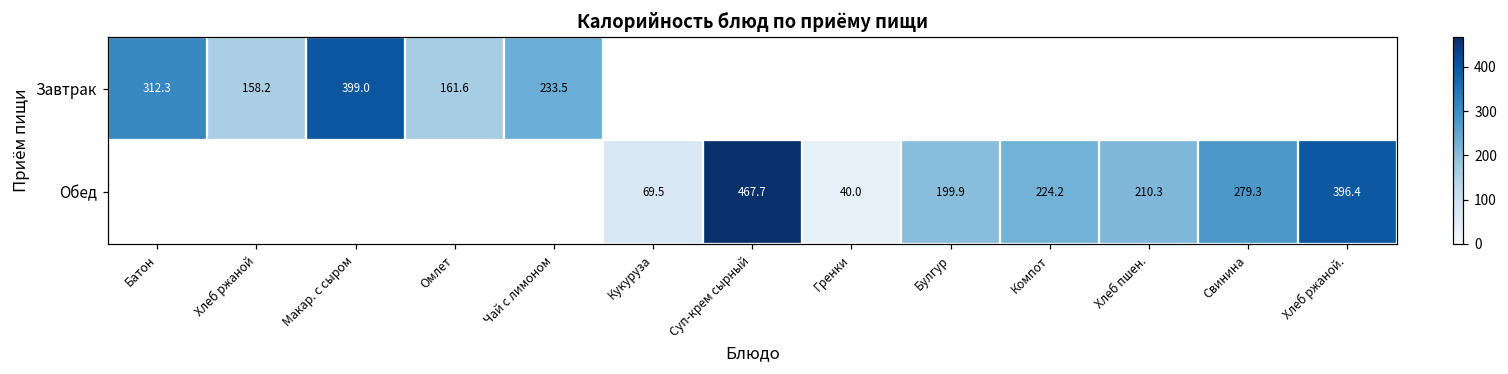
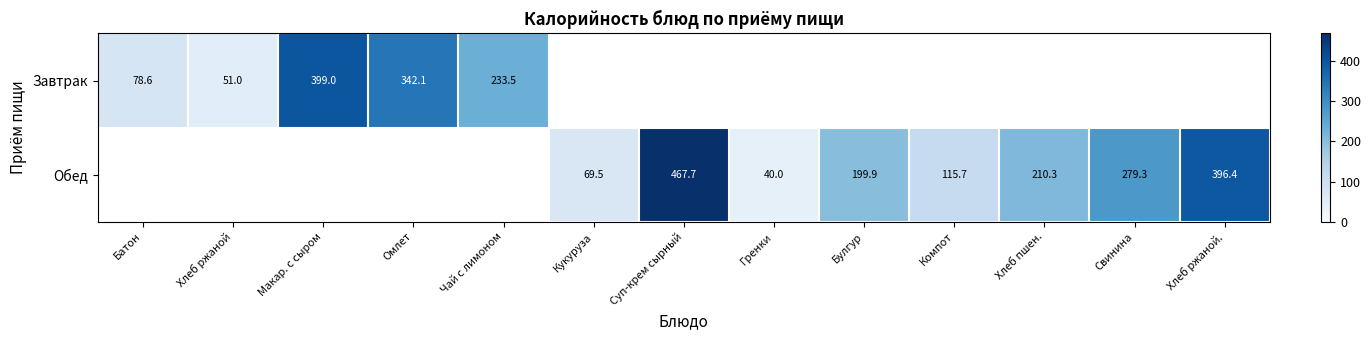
  {
    "Завтрак": {
-     "Батон": 312.3,
-     "Хлеб ржаной": 158.2,
+     "Батон": 78.6,
+     "Хлеб ржаной": 51.0,
      "Макар. с сыром": 399.0,
-     "Омлет": 161.6,
+     "Омлет": 342.1,
      "Чай с лимоном": 233.5
    },
    "Обед": {
      "Кукуруза": 69.5,
      "Суп-крем сырный": 467.7,
      "Гренки": 40.0,
      "Булгур": 199.9,
-     "Компот": 224.2,
+     "Компот": 115.7,
      "Хлеб пшен.": 210.3,
      "Свинина": 279.3,
      "Хлеб ржаной.": 396.4
    }
  }
